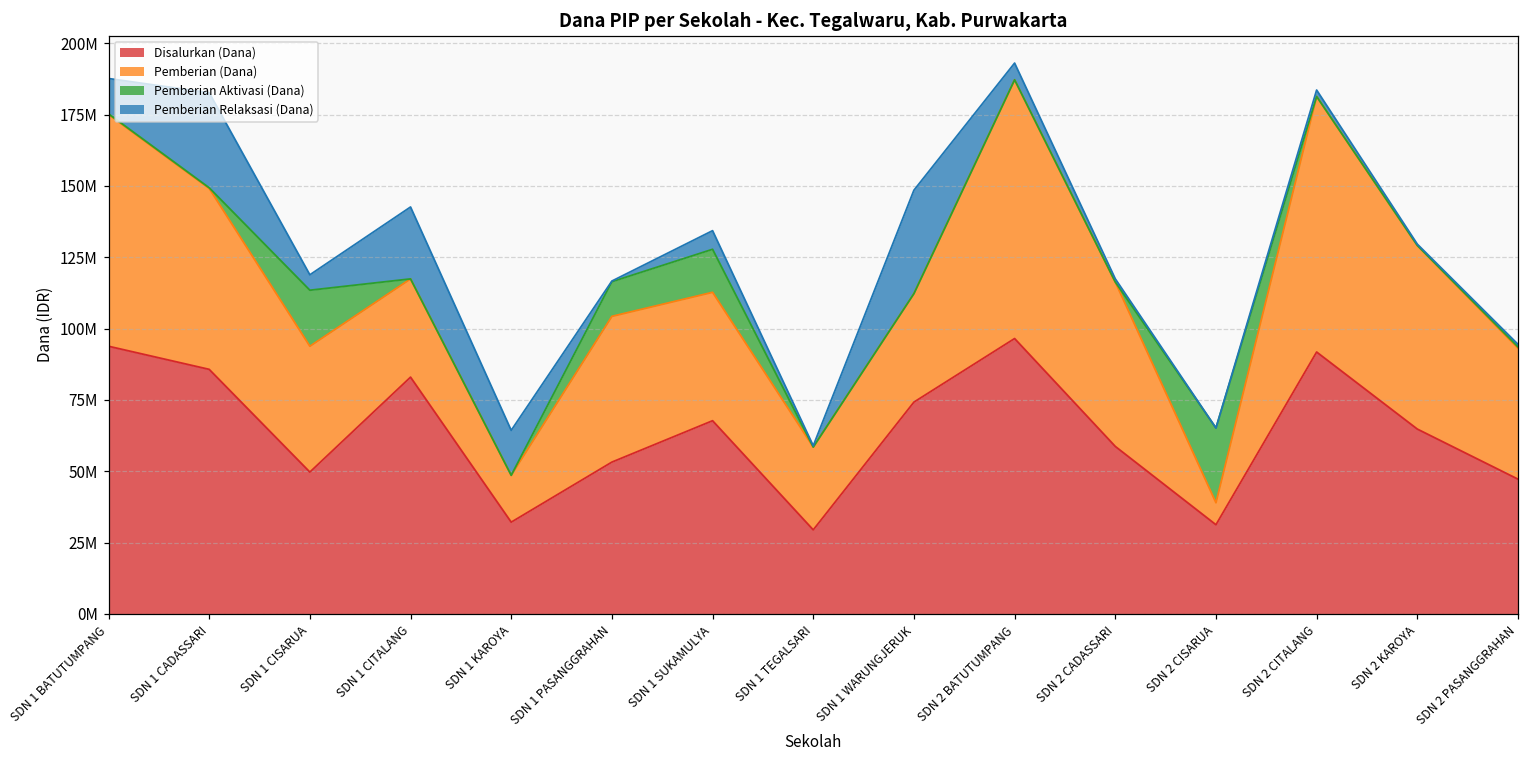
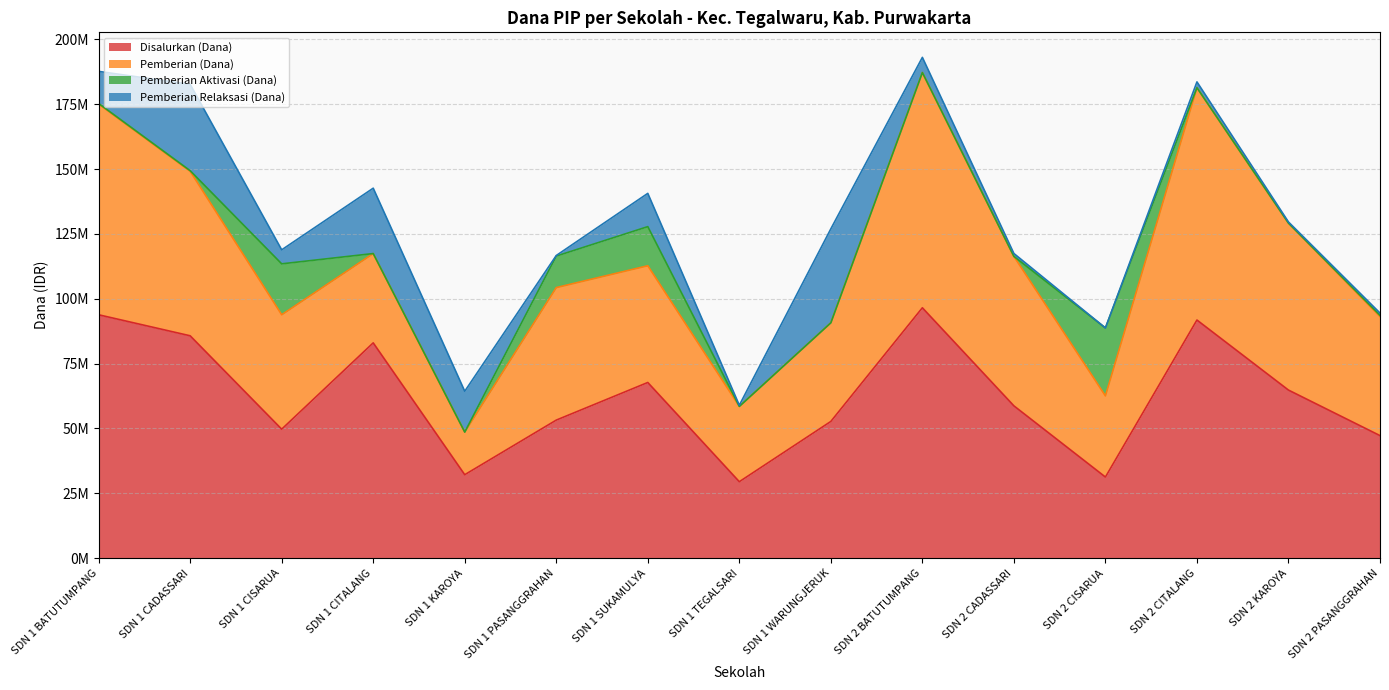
  {
    "Disalurkan (Dana)": {
      "SDN 1 BATUTUMPANG": 94000000,
      "SDN 1 CADASSARI": 86000000,
      "SDN 1 CISARUA": 50000000,
      "SDN 1 CITALANG": 83000000,
      "SDN 1 KAROYA": 32000000,
      "SDN 1 PASANGGRAHAN": 53000000,
      "SDN 1 SUKAMULYA": 68000000,
      "SDN 1 TEGALSARI": 29000000,
-     "SDN 1 WARUNGJERUK": 74000000,
+     "SDN 1 WARUNGJERUK": 53000000,
      "SDN 2 BATUTUMPANG": 97000000,
      "SDN 2 CADASSARI": 59000000,
      "SDN 2 CISARUA": 31000000,
      "SDN 2 CITALANG": 92000000,
      "SDN 2 KAROYA": 65000000,
      "SDN 2 PASANGGRAHAN": 47000000
    },
    "Pemberian (Dana)": {
      "SDN 1 CISARUA": 44000000,
      "SDN 1 PASANGGRAHAN": 51000000,
      "SDN 1 SUKAMULYA": 45000000,
-     "SDN 2 CISARUA": 8000000
+     "SDN 2 CISARUA": 31000000
    },
    "Pemberian Aktivasi (Dana)": {
      "SDN 1 CISARUA": 20000000,
      "SDN 1 SUKAMULYA": 15000000
    },
    "Pemberian Relaksasi (Dana)": {
      "SDN 1 BATUTUMPANG": 12000000,
      "SDN 1 CISARUA": 5000000,
      "SDN 1 CITALANG": 25000000,
      "SDN 1 KAROYA": 16000000,
-     "SDN 1 SUKAMULYA": 7000000,
+     "SDN 1 SUKAMULYA": 13000000,
      "SDN 1 WARUNGJERUK": 36000000,
      "SDN 2 BATUTUMPANG": 6000000,
      "SDN 2 CADASSARI": 1000000,
      "SDN 2 CITALANG": 2000000
    }
  }
